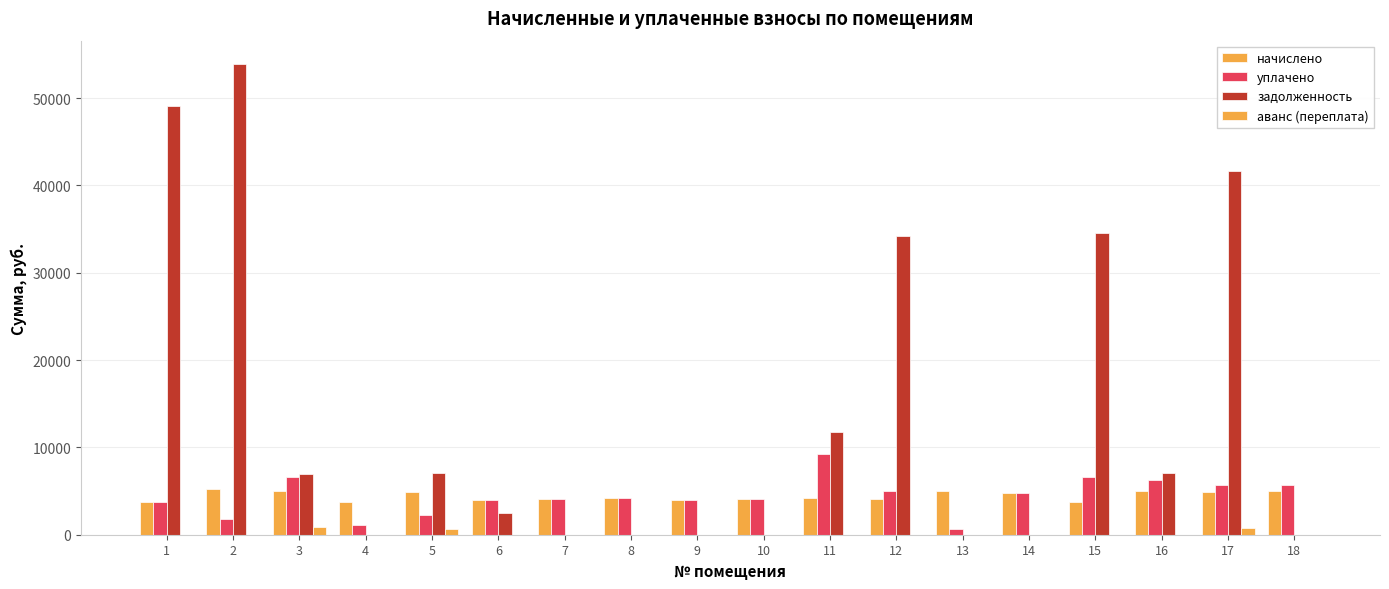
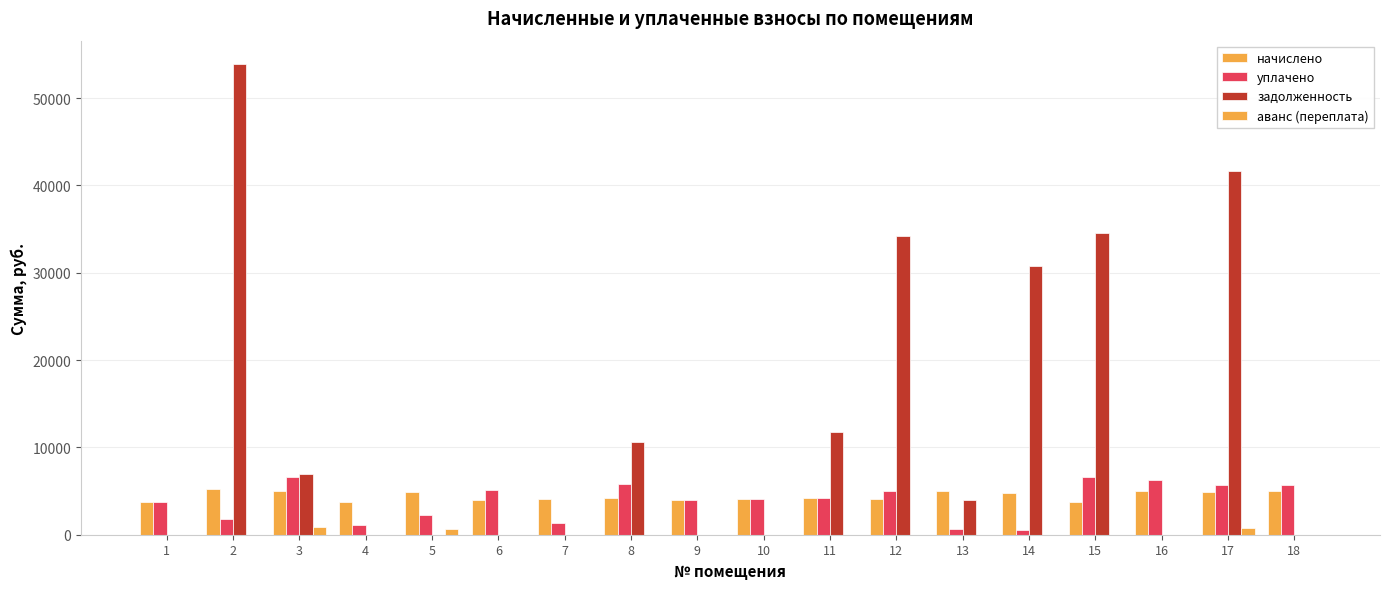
  {
    "уплачено": {
      "1": 4000,
      "2": 2000,
      "3": 7000,
      "4": 1000,
      "5": 2000,
-     "6": 4000,
-     "7": 4000,
-     "8": 4000,
+     "6": 5000,
+     "7": 1000,
+     "8": 6000,
      "9": 4000,
      "10": 4000,
-     "11": 9000,
+     "11": 4000,
      "12": 5000,
      "13": 1000,
-     "14": 5000,
+     "14": 1000,
      "15": 7000,
      "16": 6000,
      "17": 6000,
      "18": 6000
    },
    "задолженность": {
-     "1": 49000,
+     "1": 0,
      "2": 54000,
      "3": 7000,
      "4": 0,
-     "5": 7000,
-     "6": 2000,
+     "5": 0,
+     "6": 0,
      "7": 0,
-     "8": 0,
+     "8": 11000,
      "9": 0,
      "10": 0,
      "11": 12000,
      "12": 34000,
-     "13": 0,
-     "14": 0,
+     "13": 4000,
+     "14": 31000,
      "15": 35000,
-     "16": 7000,
+     "16": 0,
      "17": 42000,
      "18": 0
    }
  }
